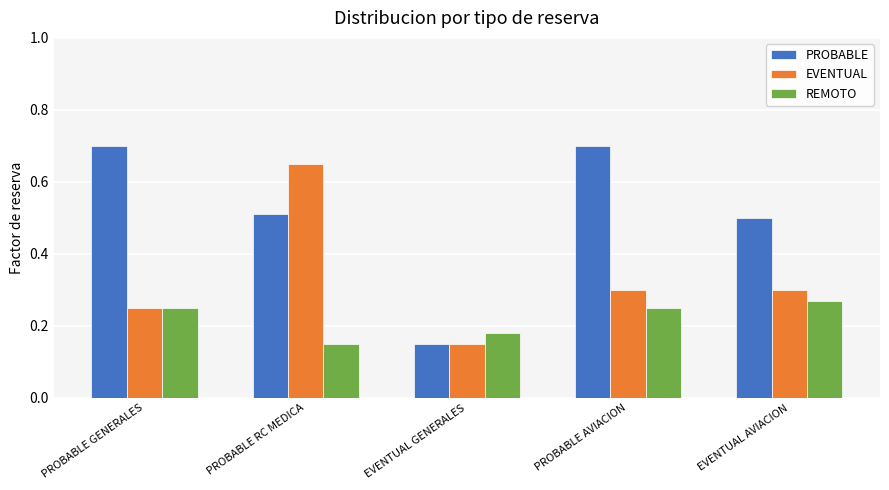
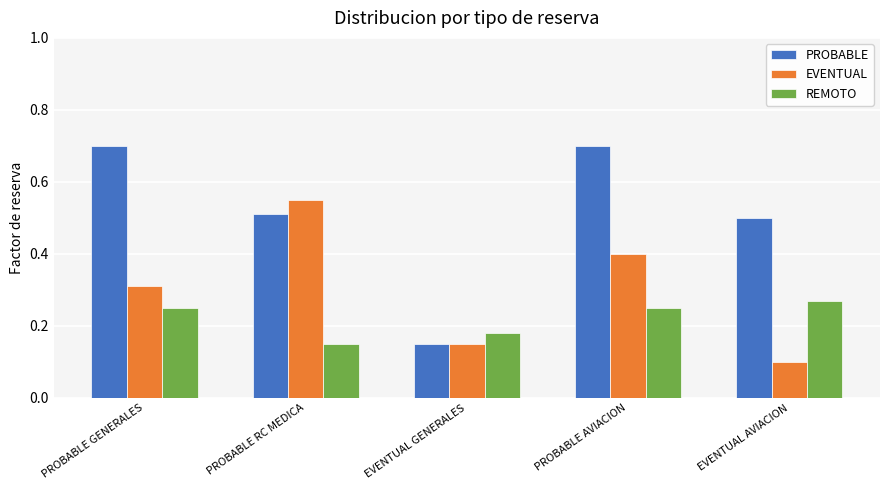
  {
    "PROBABLE": {
      "PROBABLE GENERALES": 0.70,
      "PROBABLE RC MEDICA": 0.51,
      "EVENTUAL GENERALES": 0.15,
      "PROBABLE AVIACION": 0.70,
      "EVENTUAL AVIACION": 0.50
    },
    "EVENTUAL": {
-     "PROBABLE GENERALES": 0.25,
-     "PROBABLE RC MEDICA": 0.65,
+     "PROBABLE GENERALES": 0.31,
+     "PROBABLE RC MEDICA": 0.55,
      "EVENTUAL GENERALES": 0.15,
-     "PROBABLE AVIACION": 0.3,
-     "EVENTUAL AVIACION": 0.3
+     "PROBABLE AVIACION": 0.4,
+     "EVENTUAL AVIACION": 0.1
    },
    "REMOTO": {
      "PROBABLE GENERALES": 0.25,
      "PROBABLE RC MEDICA": 0.15,
      "EVENTUAL GENERALES": 0.18,
      "PROBABLE AVIACION": 0.25,
      "EVENTUAL AVIACION": 0.27
    }
  }
